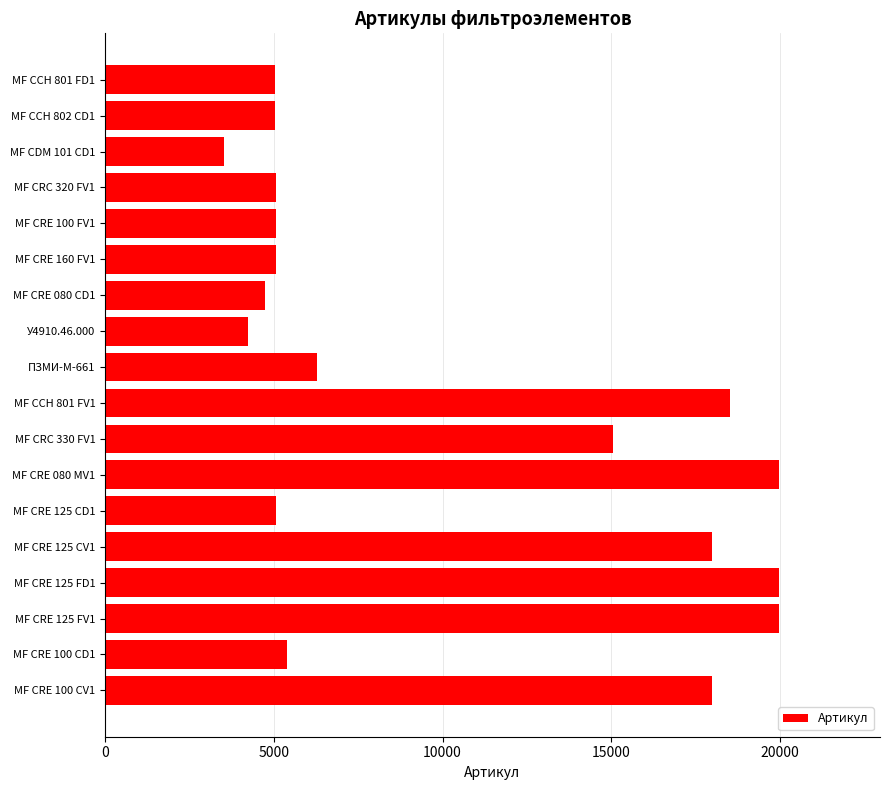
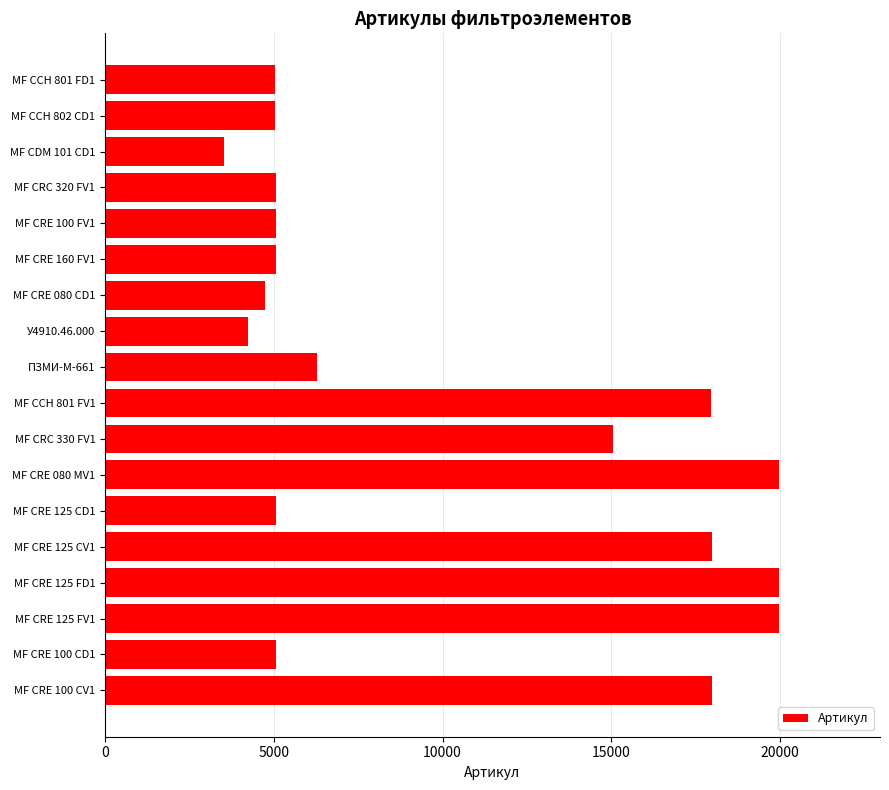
  {
    "МF CCH 801 FD1": 5000,
    "МF CCH 802 CD1": 5000,
    "МF CDM 101 CD1": 3500,
    "МF CRC 320 FV1": 5100,
    "МF CRE 100 FV1": 5100,
    "МF CRE 160 FV1": 5100,
    "МF CRE 080 CD1": 4700,
    "У4910.46.000": 4200,
    "ПЗМИ-М-661": 6300,
-   "МF CCH 801 FV1": 18500,
+   "МF CCH 801 FV1": 18000,
    "МF CRC 330 FV1": 15000,
    "МF CRE 080 MV1": 20000,
    "МF CRE 125 CD1": 5100,
    "МF CRE 125 CV1": 18000,
    "МF CRE 125 FD1": 20000,
    "МF CRE 125 FV1": 20000,
-   "МF CRE 100 CD1": 5400,
+   "МF CRE 100 CD1": 5100,
    "МF CRE 100 CV1": 18000
  }
